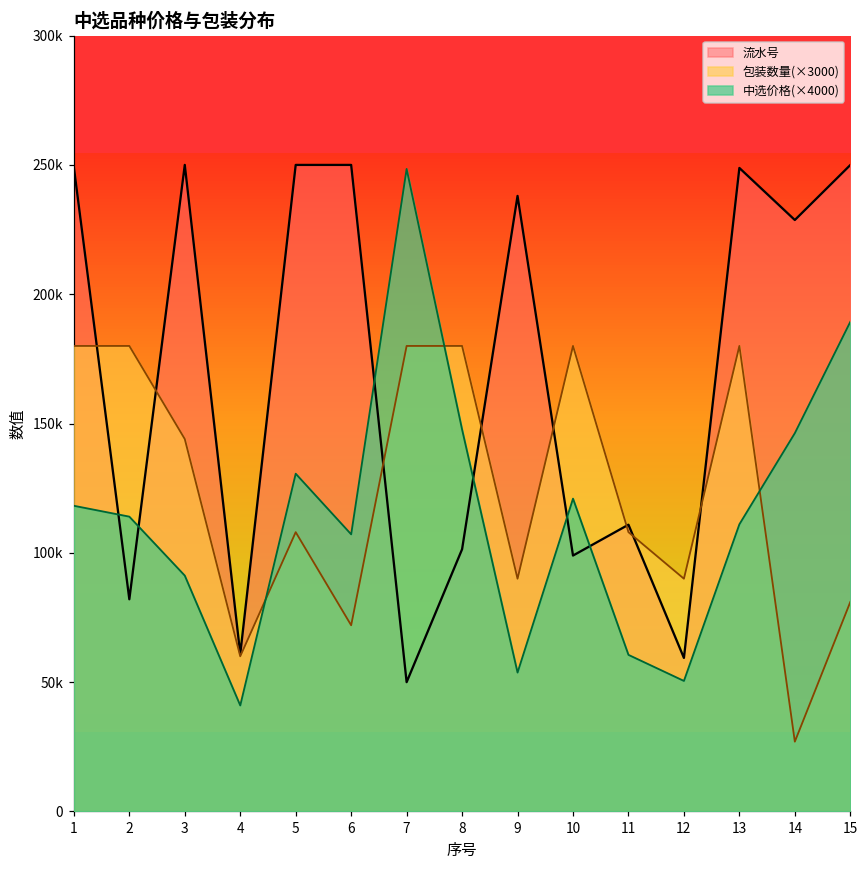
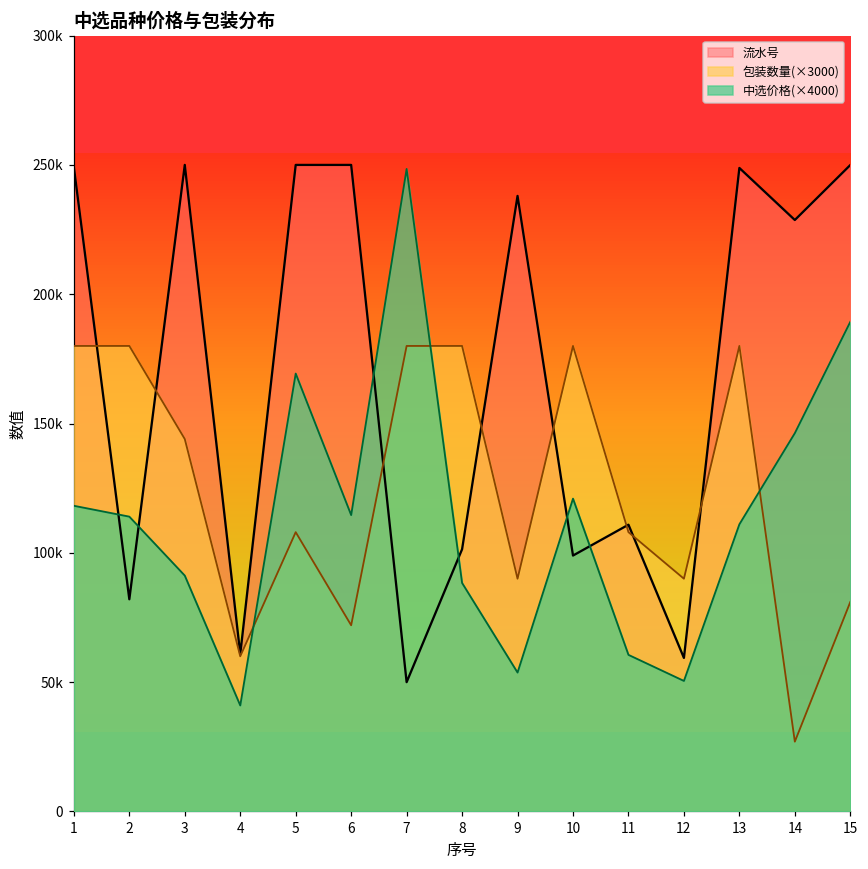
  {
    "流水号": {
      "1": 249000,
      "2": 82000,
      "3": 250000,
      "5": 250000,
      "6": 250000,
      "7": 50000,
      "8": 101000,
      "9": 238000,
      "10": 99000,
      "11": 111000,
      "12": 59000,
      "13": 249000,
      "14": 229000,
      "15": 250000
    },
    "包装数量(×3000)": {
      "1": 180000,
      "2": 180000,
      "3": 144000,
      "5": 108000,
      "6": 72000,
      "7": 180000,
      "8": 180000,
      "9": 90000,
      "10": 180000,
      "11": 108000,
      "12": 90000,
      "13": 180000,
      "14": 27000,
      "15": 81000
    },
    "中选价格(×4000)": {
      "1": 118000,
      "2": 114000,
      "3": 91000,
      "4": 41000,
-     "5": 131000,
-     "6": 107000,
+     "5": 169000,
+     "6": 115000,
      "7": 248000,
-     "8": 148000,
+     "8": 88000,
      "9": 54000,
      "10": 121000,
      "11": 61000,
      "12": 50000,
      "13": 111000,
      "14": 146000,
      "15": 189000
    }
  }
